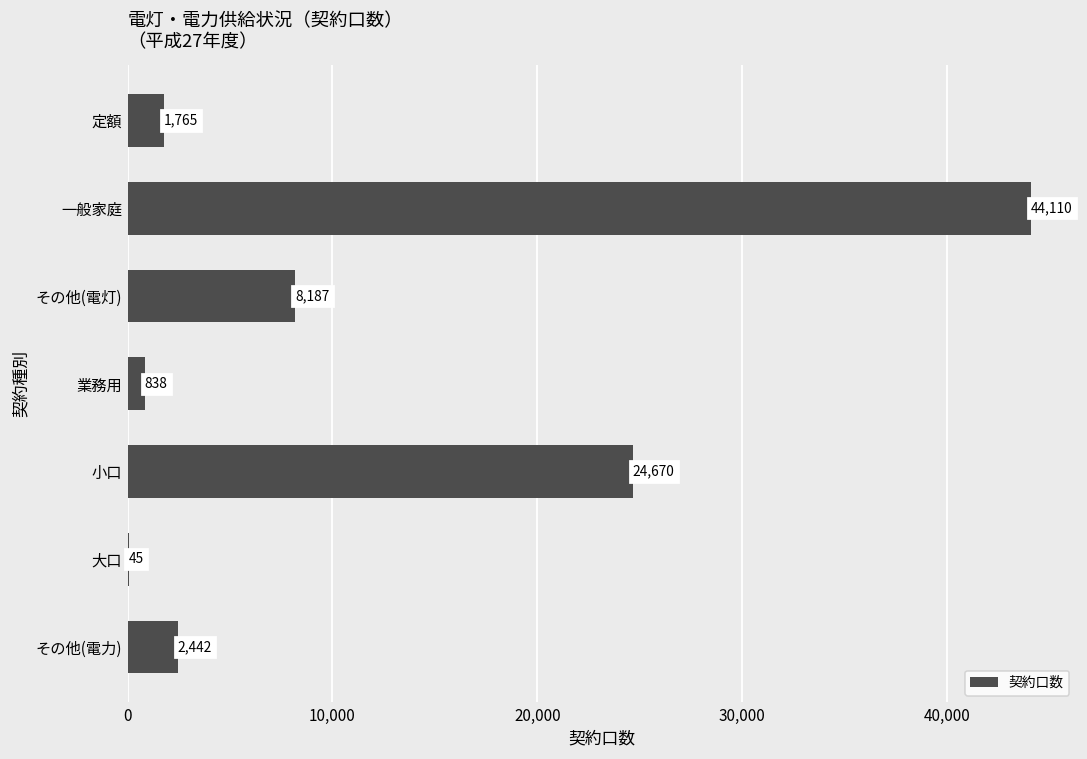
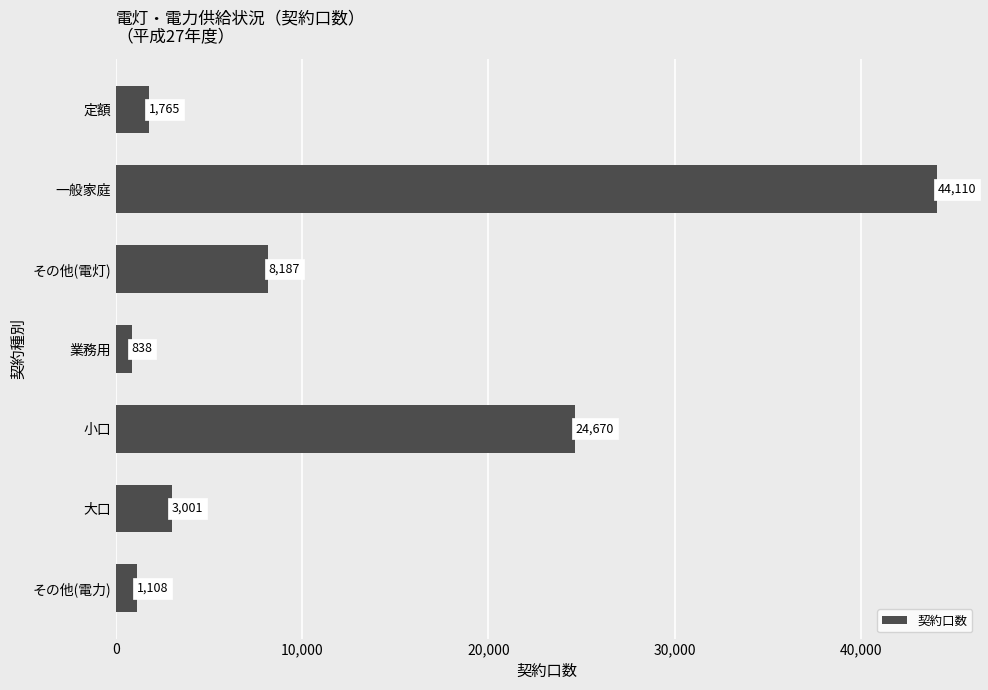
  {
-   "大口": "45",
-   "その他(電力)": "2,442"
+   "大口": "3,001",
+   "その他(電力)": "1,108"
  }
